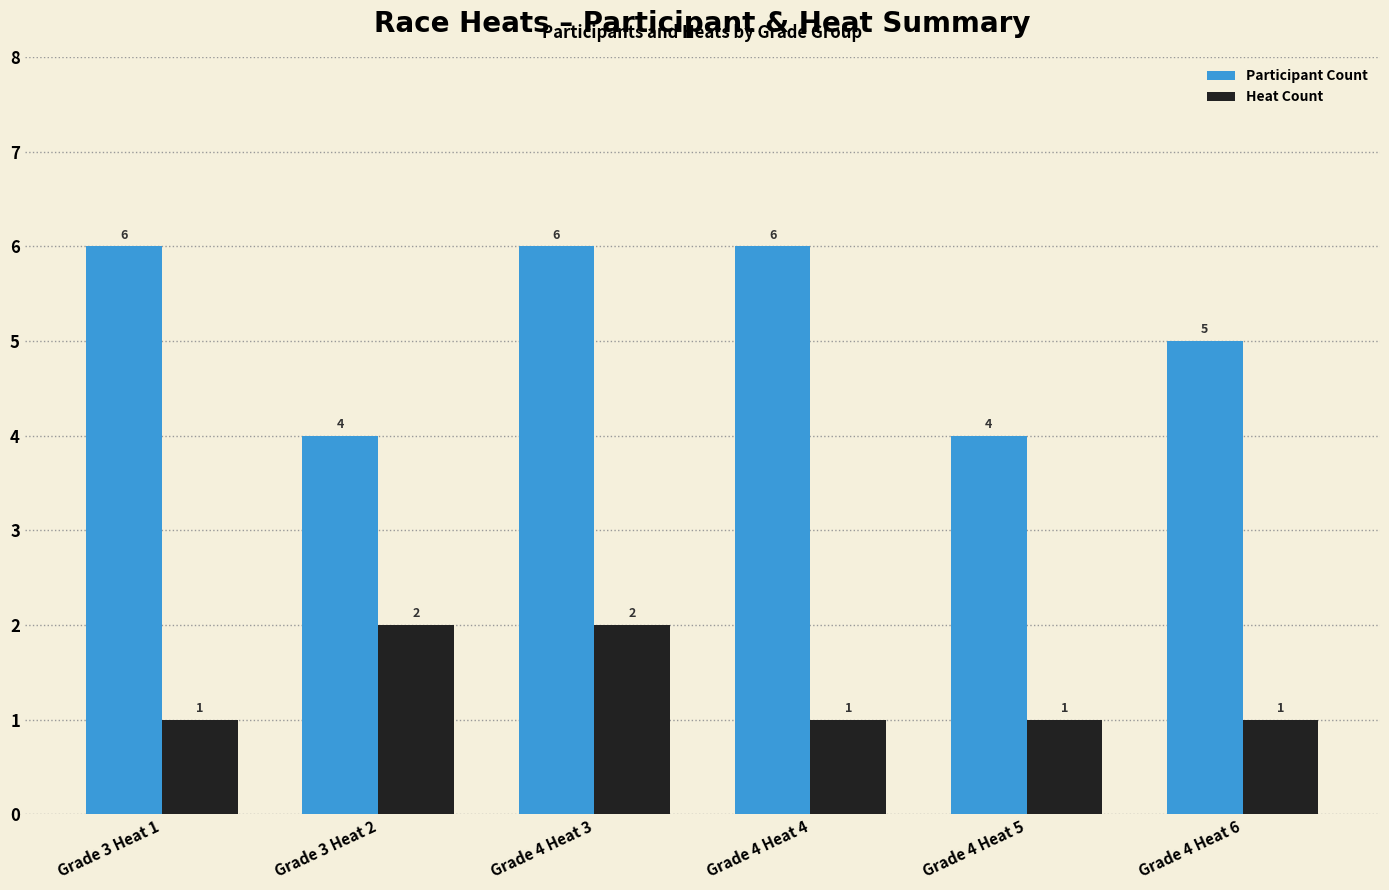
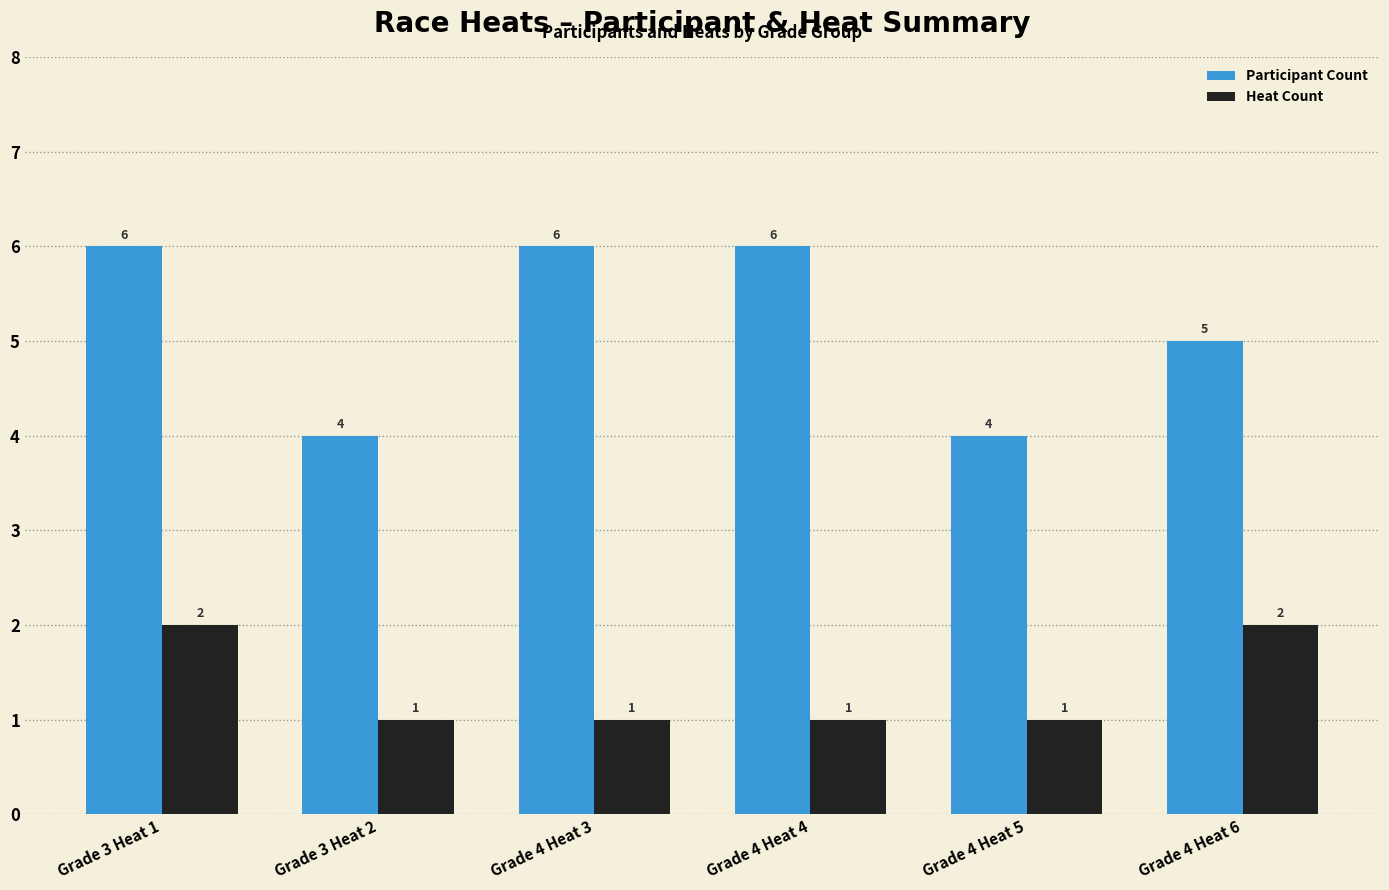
  {
    "Participant Count": {
      "Grade 3 Heat 1": 6,
      "Grade 3 Heat 2": 4,
      "Grade 4 Heat 3": 6,
      "Grade 4 Heat 4": 6,
      "Grade 4 Heat 5": 4,
      "Grade 4 Heat 6": 5
    },
    "Heat Count": {
-     "Grade 3 Heat 1": 1,
-     "Grade 3 Heat 2": 2,
-     "Grade 4 Heat 3": 2,
+     "Grade 3 Heat 1": 2,
+     "Grade 3 Heat 2": 1,
+     "Grade 4 Heat 3": 1,
      "Grade 4 Heat 4": 1,
      "Grade 4 Heat 5": 1,
-     "Grade 4 Heat 6": 1
+     "Grade 4 Heat 6": 2
    }
  }
